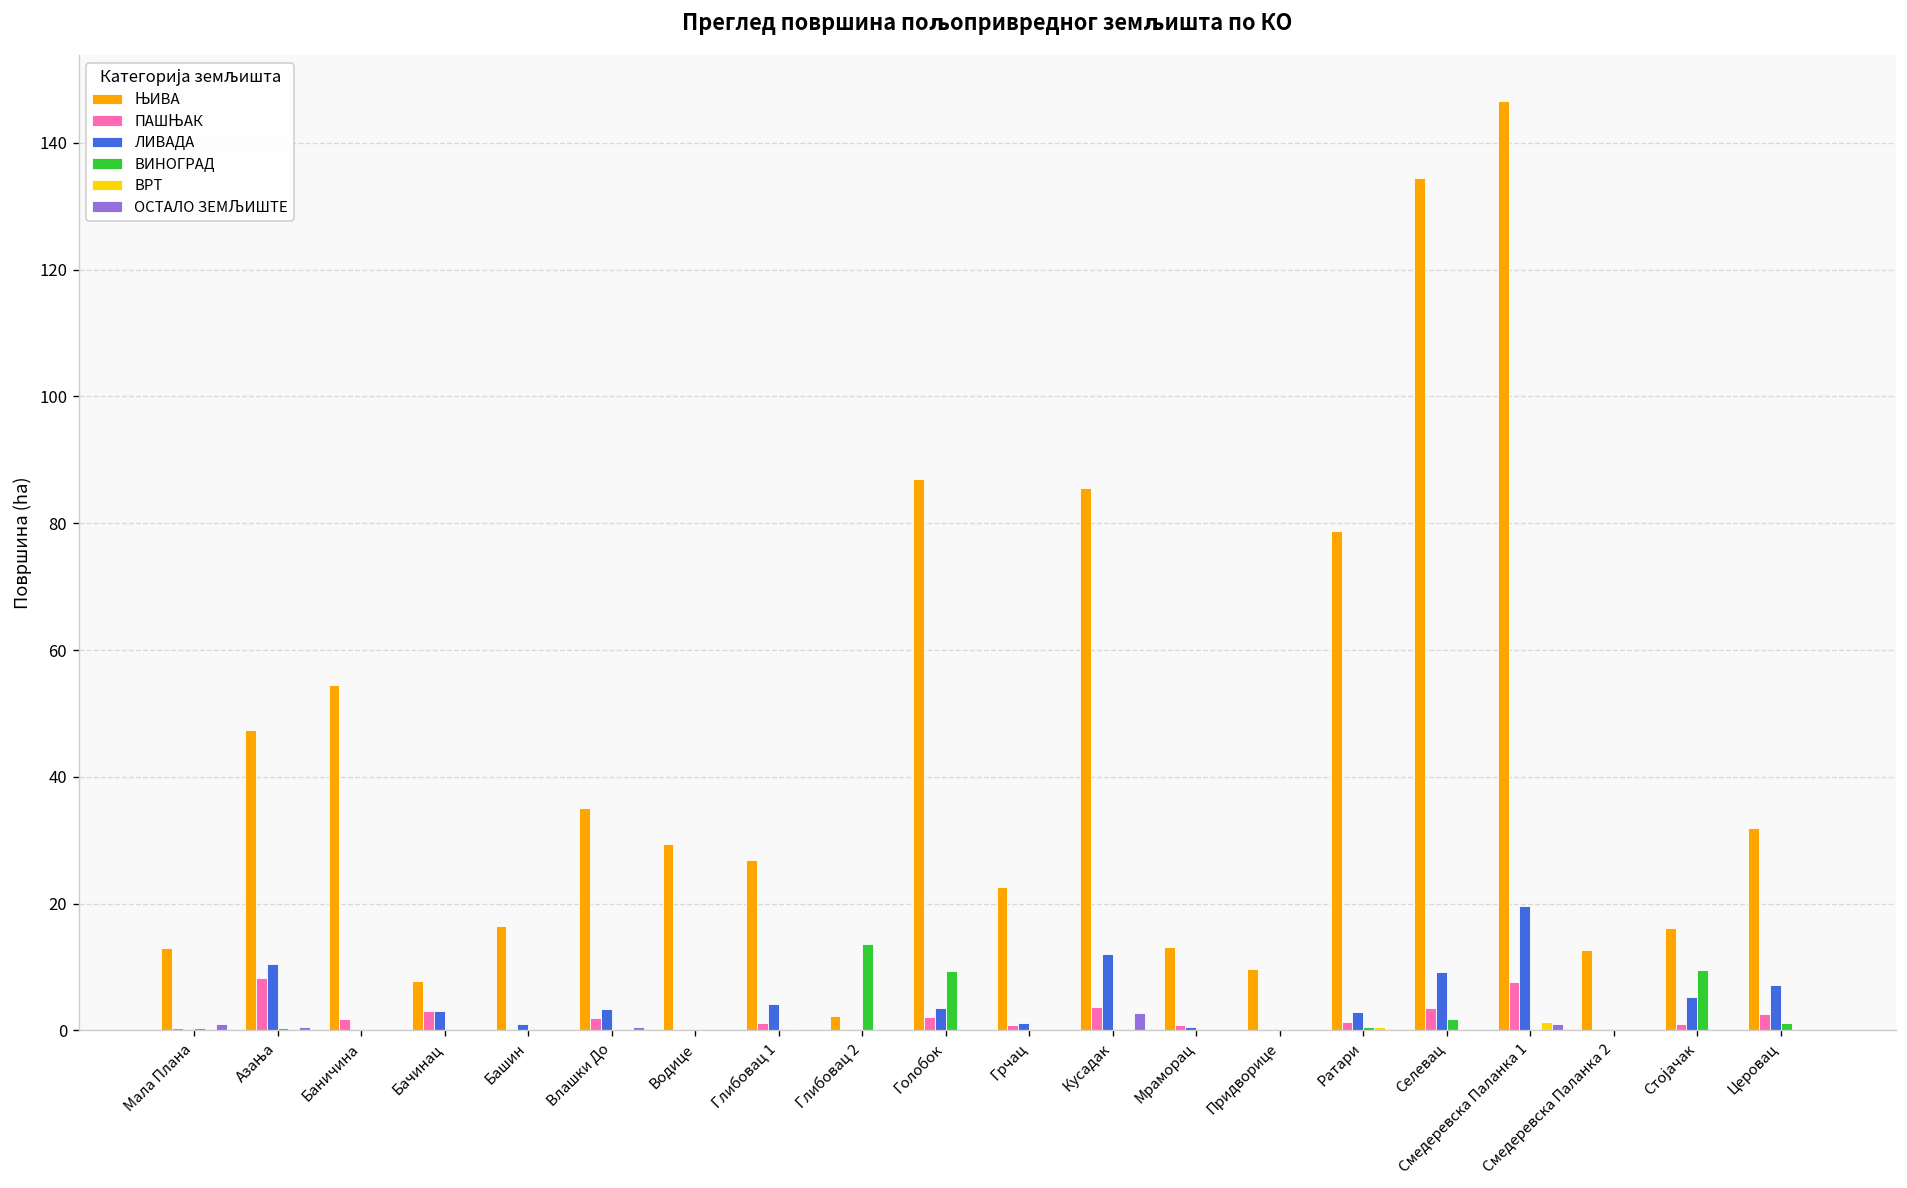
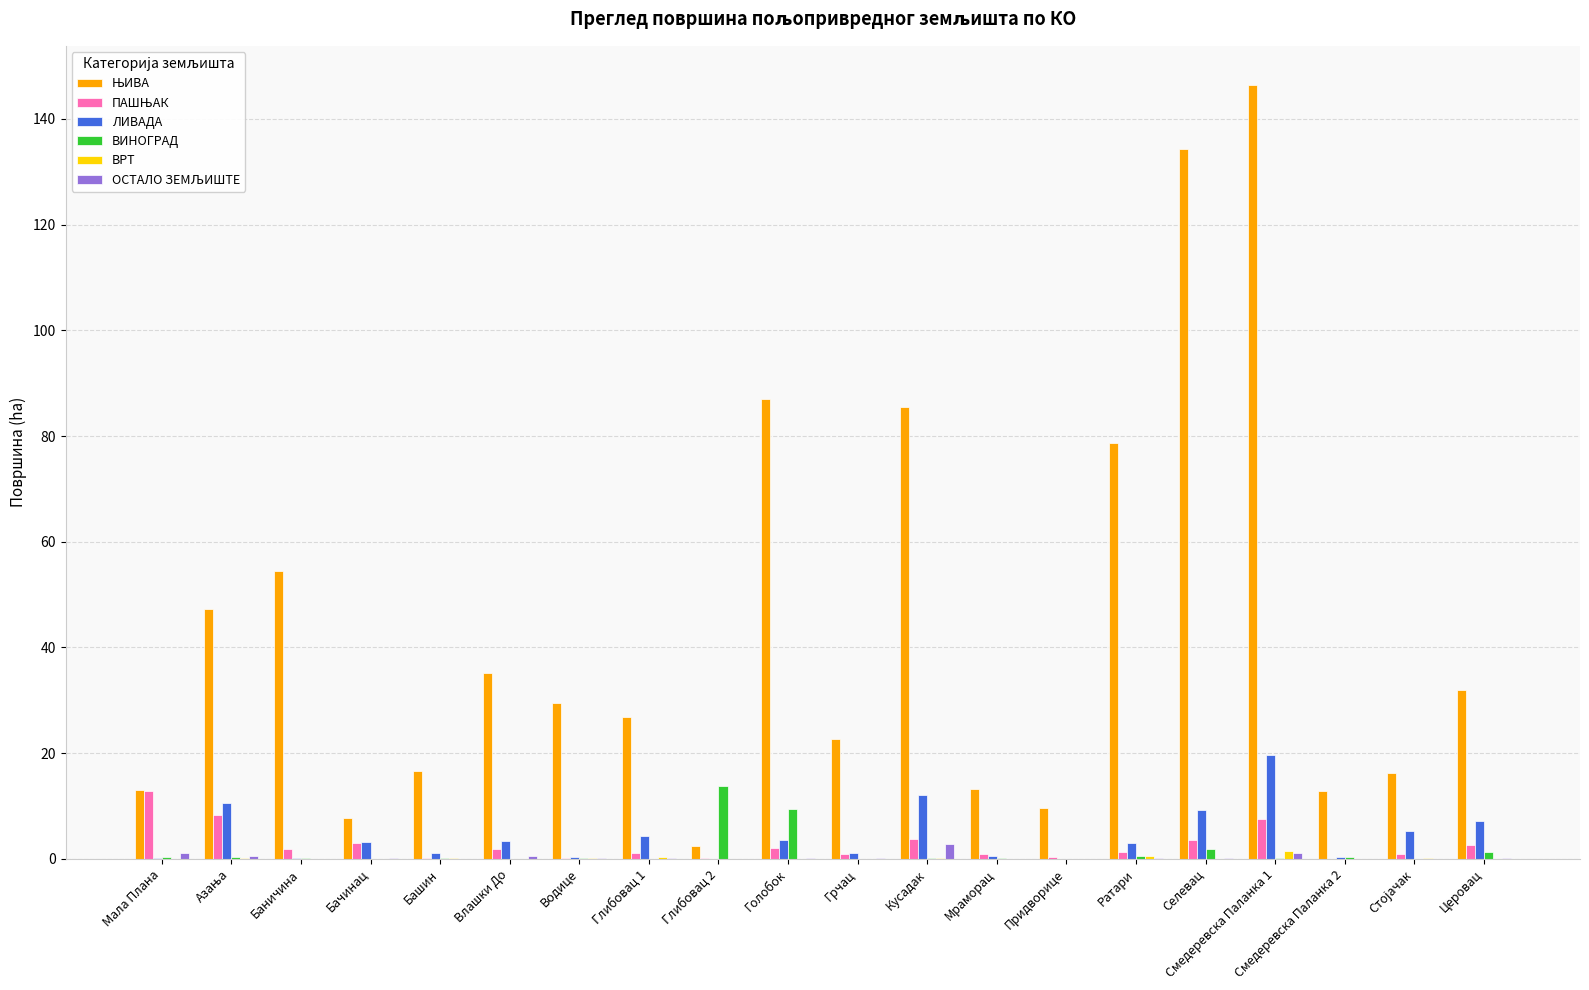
  {
    "ПАШЊАК": {
-     "Мала Плана": 0,
+     "Мала Плана": 13,
      "Азања": 8,
      "Баничина": 2,
      "Бачинац": 3,
      "Влашки До": 2,
      "Глибовац 1": 1,
      "Голобок": 2,
      "Грчац": 1,
      "Кусадак": 4,
      "Мраморац": 1,
      "Ратари": 1,
      "Селевац": 4,
      "Смедеревска Паланка 1": 8,
      "Смедеревска Паланка 2": 0,
      "Стојачак": 1,
      "Церовац": 3
    },
    "ЛИВАДА": {
      "Азања": 10,
      "Бачинац": 3,
      "Башин": 1,
      "Влашки До": 3,
      "Глибовац 1": 4,
      "Глибовац 2": 0,
      "Голобок": 4,
      "Грчац": 1,
      "Кусадак": 12,
      "Мраморац": 1,
      "Придворице": 0,
      "Ратари": 3,
      "Селевац": 9,
      "Смедеревска Паланка 1": 20,
      "Стојачак": 5,
      "Церовац": 7
    },
    "ВИНОГРАД": {
      "Бачинац": 0,
      "Влашки До": 0,
      "Глибовац 2": 14,
      "Голобок": 9,
      "Грчац": 0,
      "Придворице": 0,
      "Ратари": 1,
      "Селевац": 2,
-     "Стојачак": 10,
+     "Стојачак": 0,
      "Церовац": 1
    },
    "ОСТАЛО ЗЕМЉИШТЕ": {
      "Мала Плана": 1,
      "Азања": 1,
      "Баничина": 0,
      "Башин": 0,
      "Влашки До": 1,
      "Глибовац 2": 0,
      "Кусадак": 3,
      "Мраморац": 0,
      "Придворице": 0,
      "Смедеревска Паланка 1": 1,
      "Смедеревска Паланка 2": 0,
      "Стојачак": 0
    }
  }
